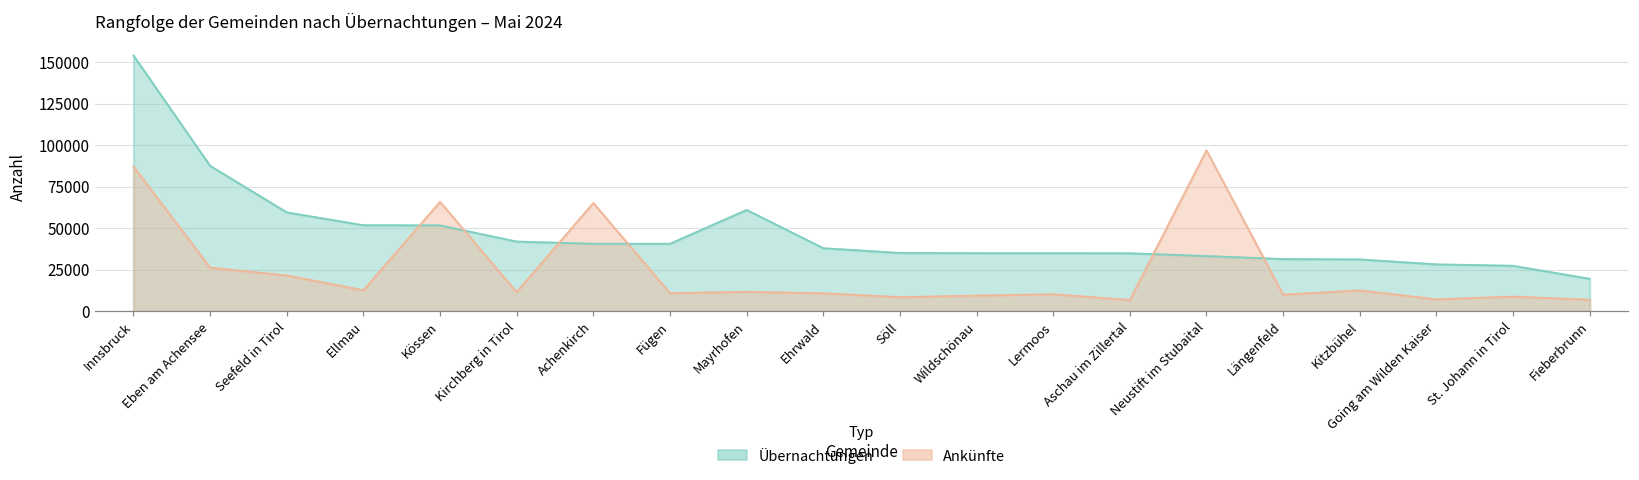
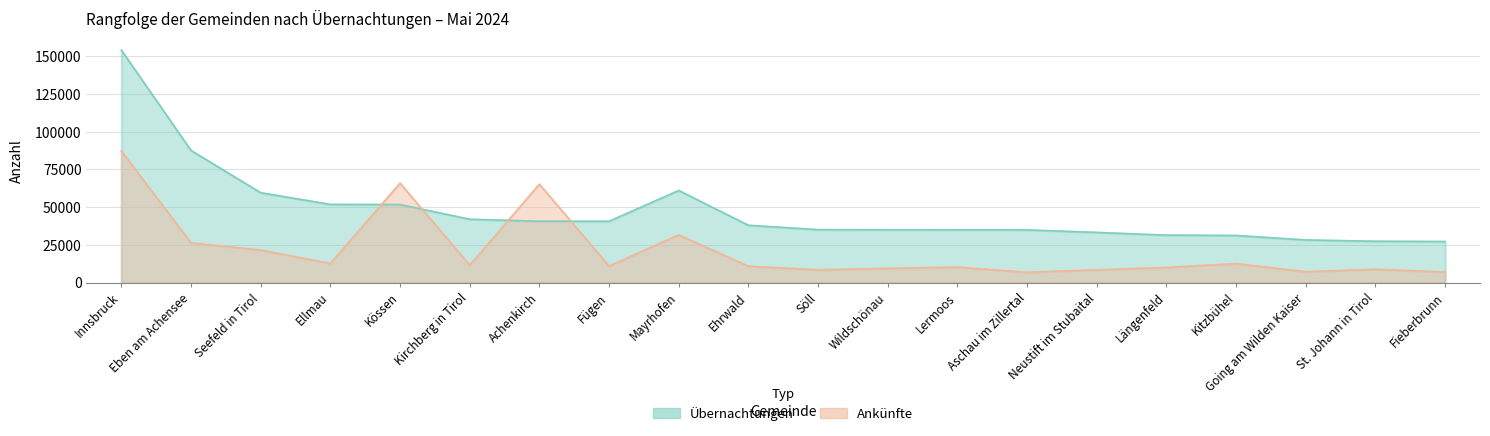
  {
    "Übernachtungen": {
      "Innsbruck": 154000,
      "Eben am Achensee": 88000,
      "Seefeld in Tirol": 60000,
      "Ellmau": 52000,
      "Kössen": 52000,
      "Kirchberg in Tirol": 42000,
      "Achenkirch": 41000,
      "Fügen": 41000,
      "Mayrhofen": 61000,
      "Ehrwald": 38000,
      "Söll": 35000,
      "Wildschönau": 35000,
      "Lermoos": 35000,
      "Aschau im Zillertal": 35000,
      "Neustift im Stubaital": 33000,
      "Längenfeld": 31000,
      "Kitzbühel": 31000,
      "Going am Wilden Kaiser": 28000,
      "St. Johann in Tirol": 27000,
-     "Fieberbrunn": 20000
+     "Fieberbrunn": 27000
    },
    "Ankünfte": {
      "Innsbruck": 87000,
      "Eben am Achensee": 26000,
      "Seefeld in Tirol": 22000,
      "Ellmau": 13000,
      "Kössen": 66000,
      "Kirchberg in Tirol": 11000,
      "Achenkirch": 65000,
      "Fügen": 11000,
-     "Mayrhofen": 12000,
+     "Mayrhofen": 32000,
      "Ehrwald": 11000,
      "Söll": 8000,
      "Wildschönau": 9000,
      "Lermoos": 10000,
      "Aschau im Zillertal": 7000,
-     "Neustift im Stubaital": 97000,
+     "Neustift im Stubaital": 8000,
      "Längenfeld": 10000,
      "Kitzbühel": 13000,
      "Going am Wilden Kaiser": 7000,
      "St. Johann in Tirol": 9000,
      "Fieberbrunn": 7000
    }
  }
